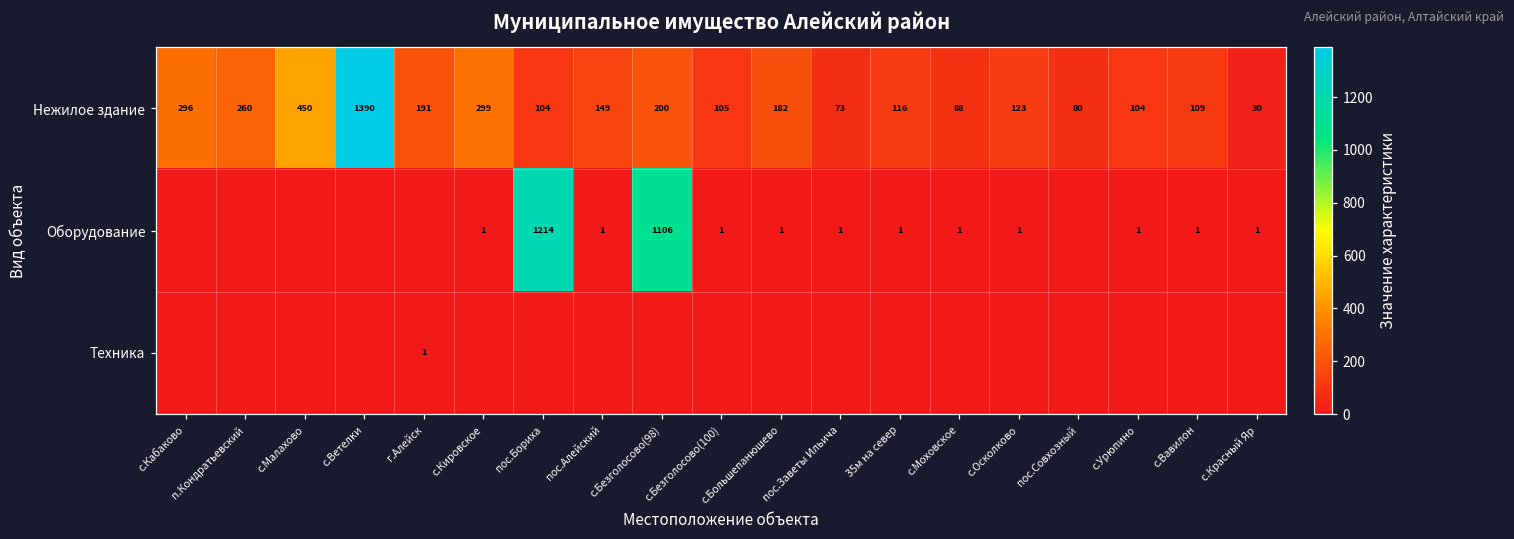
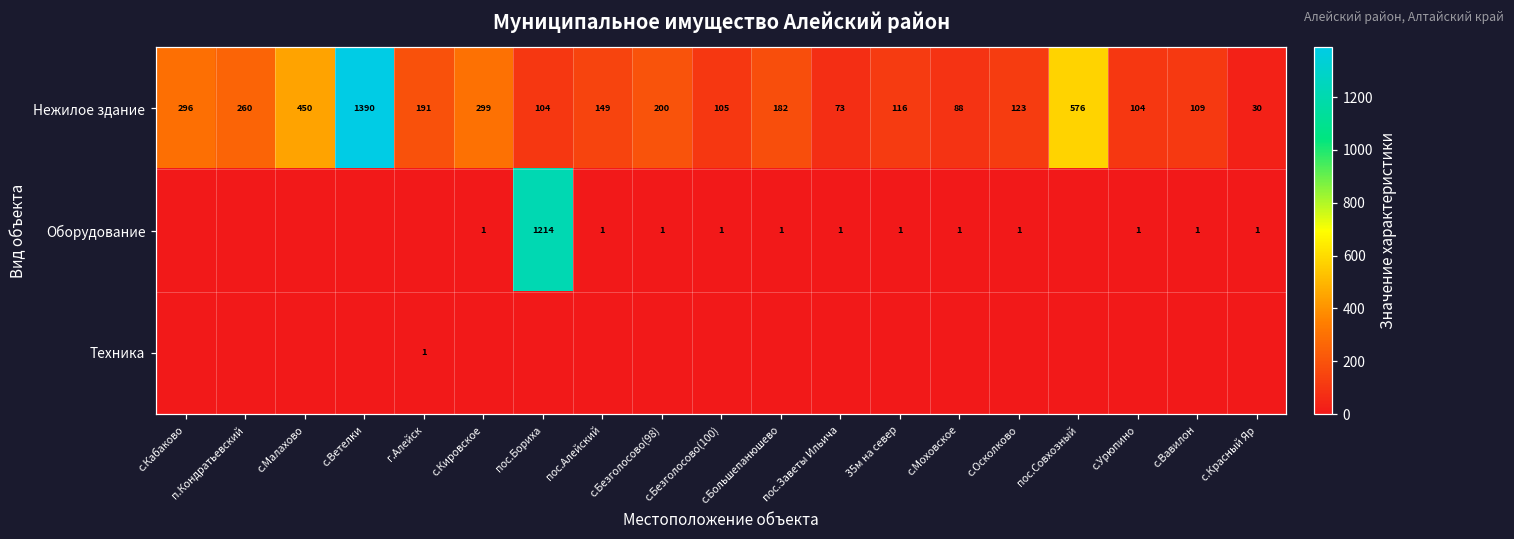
  {
    "Нежилое здание": {
      "с.Кабаково": 296,
      "п.Кондратьевский": 260,
      "с.Малахово": 450,
      "с.Ветелки": 1390,
      "г.Алейск": 191,
      "с.Кировское": 299,
      "пос.Бориха": 104,
      "пос.Алейский": 149,
      "с.Безголосово(98)": 200,
      "с.Безголосово(100)": 105,
      "с.Большепанюшево": 182,
      "пос.Заветы Ильича": 73,
      "35м на север": 116,
      "с.Моховское": 88,
      "с.Осколково": 123,
-     "пос.Совхозный": 80,
+     "пос.Совхозный": 576,
      "с.Урюпино": 104,
      "с.Вавилон": 109,
      "с.Красный Яр": 30
    },
    "Оборудование": {
      "с.Кировское": 1,
      "пос.Бориха": 1214,
      "пос.Алейский": 1,
-     "с.Безголосово(98)": 1106,
+     "с.Безголосово(98)": 1,
      "с.Безголосово(100)": 1,
      "с.Большепанюшево": 1,
      "пос.Заветы Ильича": 1,
      "35м на север": 1,
      "с.Моховское": 1,
      "с.Осколково": 1,
      "с.Урюпино": 1,
      "с.Вавилон": 1,
      "с.Красный Яр": 1
    },
    "Техника": {
      "г.Алейск": 1
    }
  }
